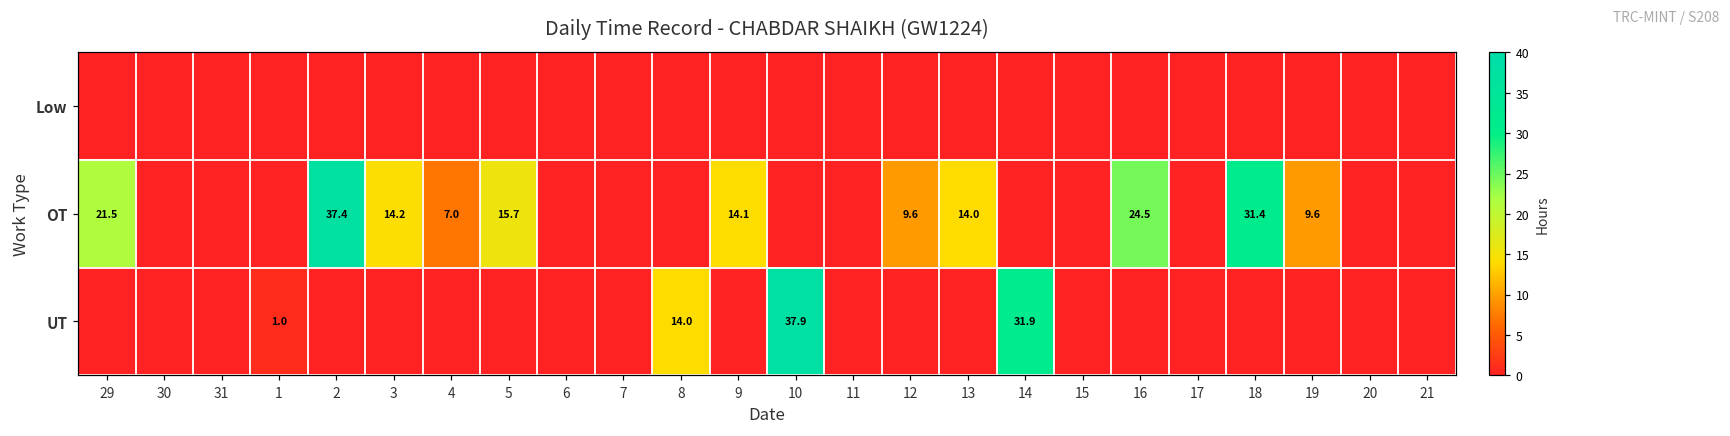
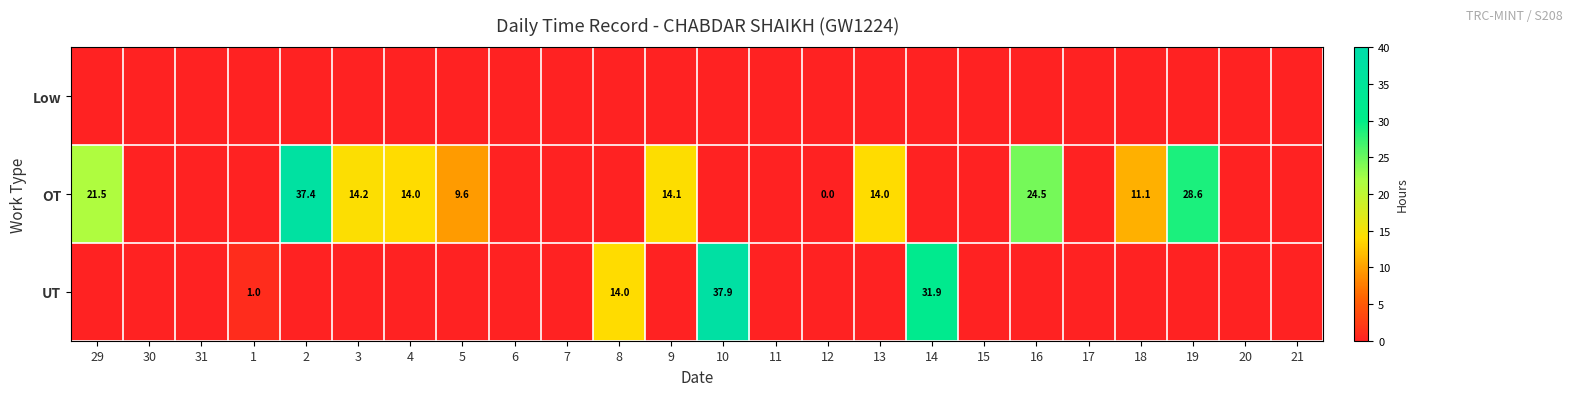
  {
    "OT": {
      "29": 21.5,
      "2": 37.4,
      "3": 14.2,
-     "4": 7.0,
-     "5": 15.7,
+     "4": 14.0,
+     "5": 9.6,
      "9": 14.1,
-     "12": 9.6,
+     "12": 0.0,
      "13": 14.0,
      "16": 24.5,
-     "18": 31.4,
-     "19": 9.6
+     "18": 11.1,
+     "19": 28.6
    },
    "UT": {
      "1": 1.0,
      "8": 14.0,
      "10": 37.9,
      "14": 31.9
    }
  }
